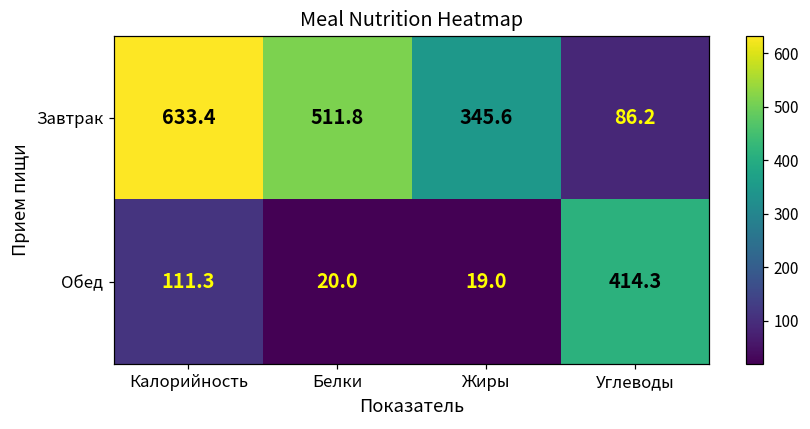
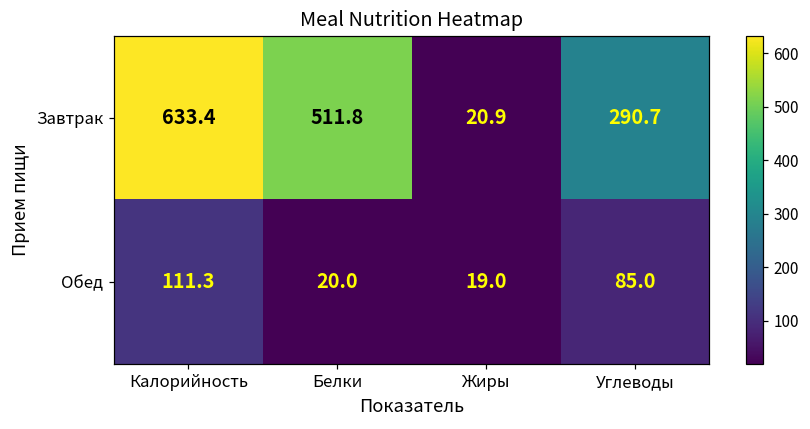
  {
    "Завтрак": {
      "Калорийность": 633.4,
      "Белки": 511.8,
-     "Жиры": 345.6,
-     "Углеводы": 86.2
+     "Жиры": 20.9,
+     "Углеводы": 290.7
    },
    "Обед": {
      "Калорийность": 111.3,
      "Белки": 20.0,
      "Жиры": 19.0,
-     "Углеводы": 414.3
+     "Углеводы": 85.0
    }
  }
